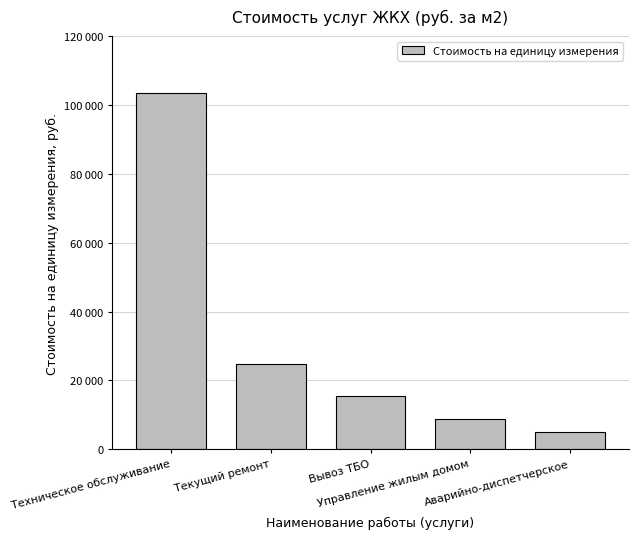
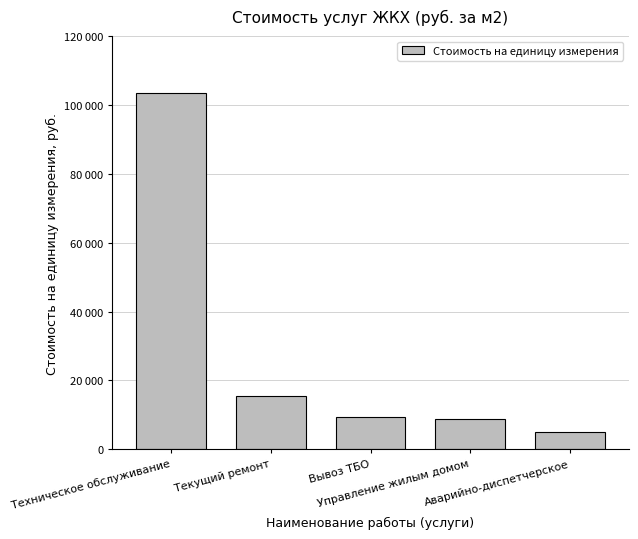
  {
    "Техническое обслуживание": 103000,
-   "Текущий ремонт": 25000,
-   "Вывоз ТБО": 15000,
+   "Текущий ремонт": 15000,
+   "Вывоз ТБО": 9000,
    "Управление жилым домом": 9000,
    "Аварийно-диспетчерское": 5000
  }
